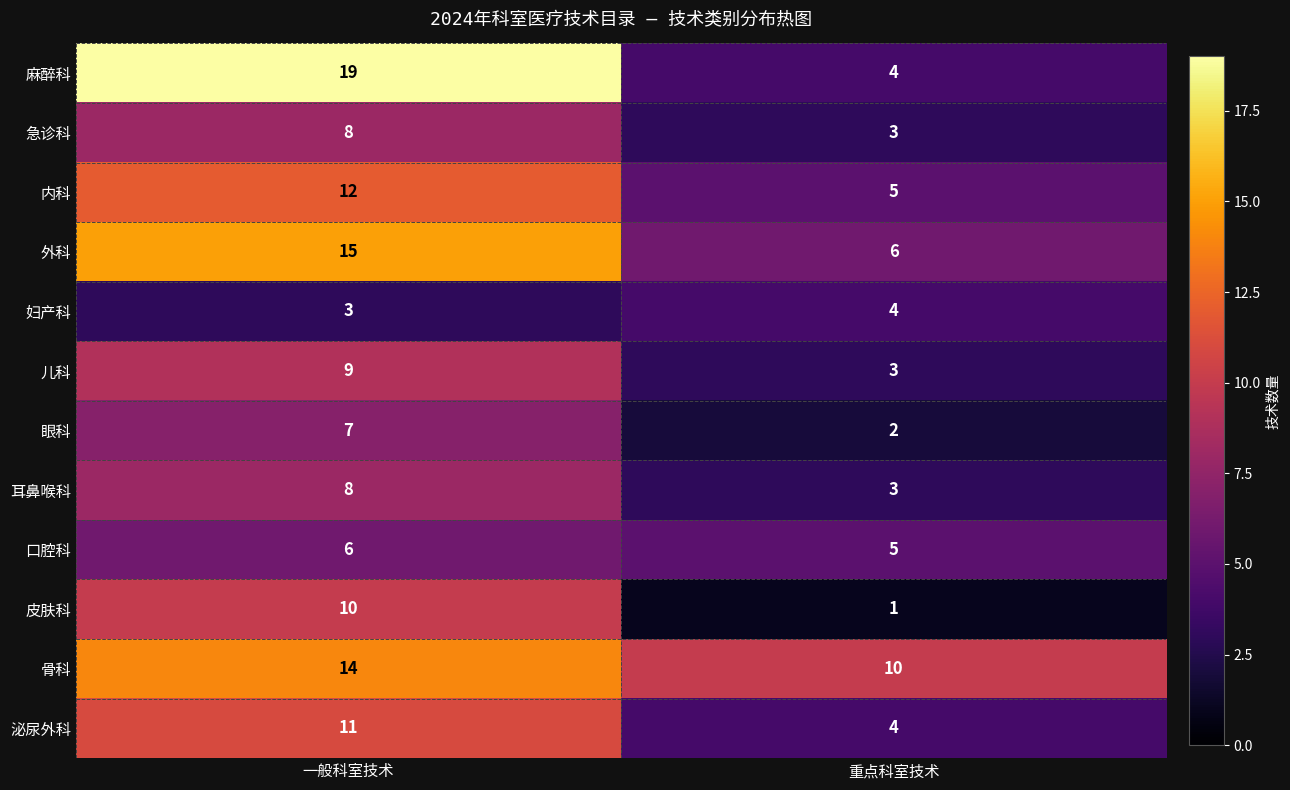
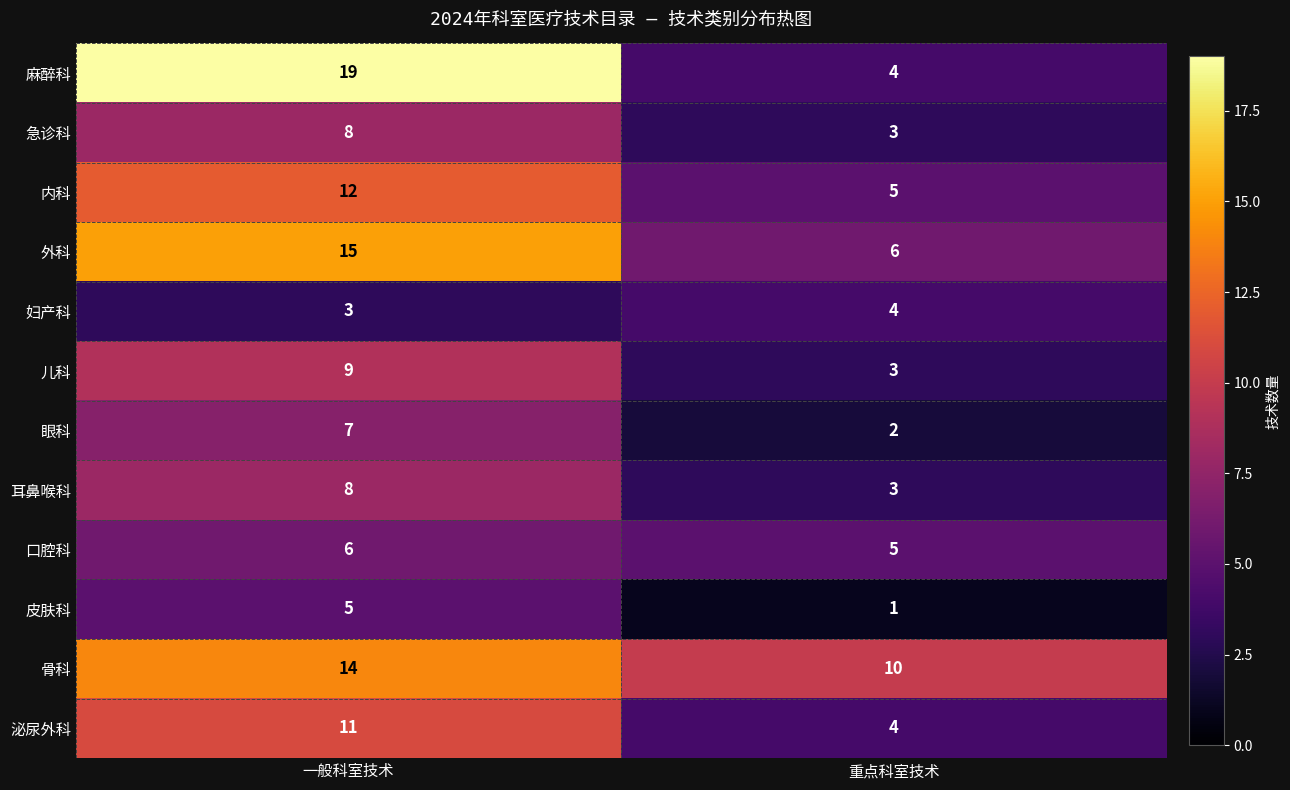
  {
    "麻醉科": {
      "一般科室技术": 19,
      "重点科室技术": 4
    },
    "急诊科": {
      "一般科室技术": 8,
      "重点科室技术": 3
    },
    "内科": {
      "一般科室技术": 12,
      "重点科室技术": 5
    },
    "外科": {
      "一般科室技术": 15,
      "重点科室技术": 6
    },
    "妇产科": {
      "一般科室技术": 3,
      "重点科室技术": 4
    },
    "儿科": {
      "一般科室技术": 9,
      "重点科室技术": 3
    },
    "眼科": {
      "一般科室技术": 7,
      "重点科室技术": 2
    },
    "耳鼻喉科": {
      "一般科室技术": 8,
      "重点科室技术": 3
    },
    "口腔科": {
      "一般科室技术": 6,
      "重点科室技术": 5
    },
    "皮肤科": {
-     "一般科室技术": 10,
+     "一般科室技术": 5,
      "重点科室技术": 1
    },
    "骨科": {
      "一般科室技术": 14,
      "重点科室技术": 10
    },
    "泌尿外科": {
      "一般科室技术": 11,
      "重点科室技术": 4
    }
  }
